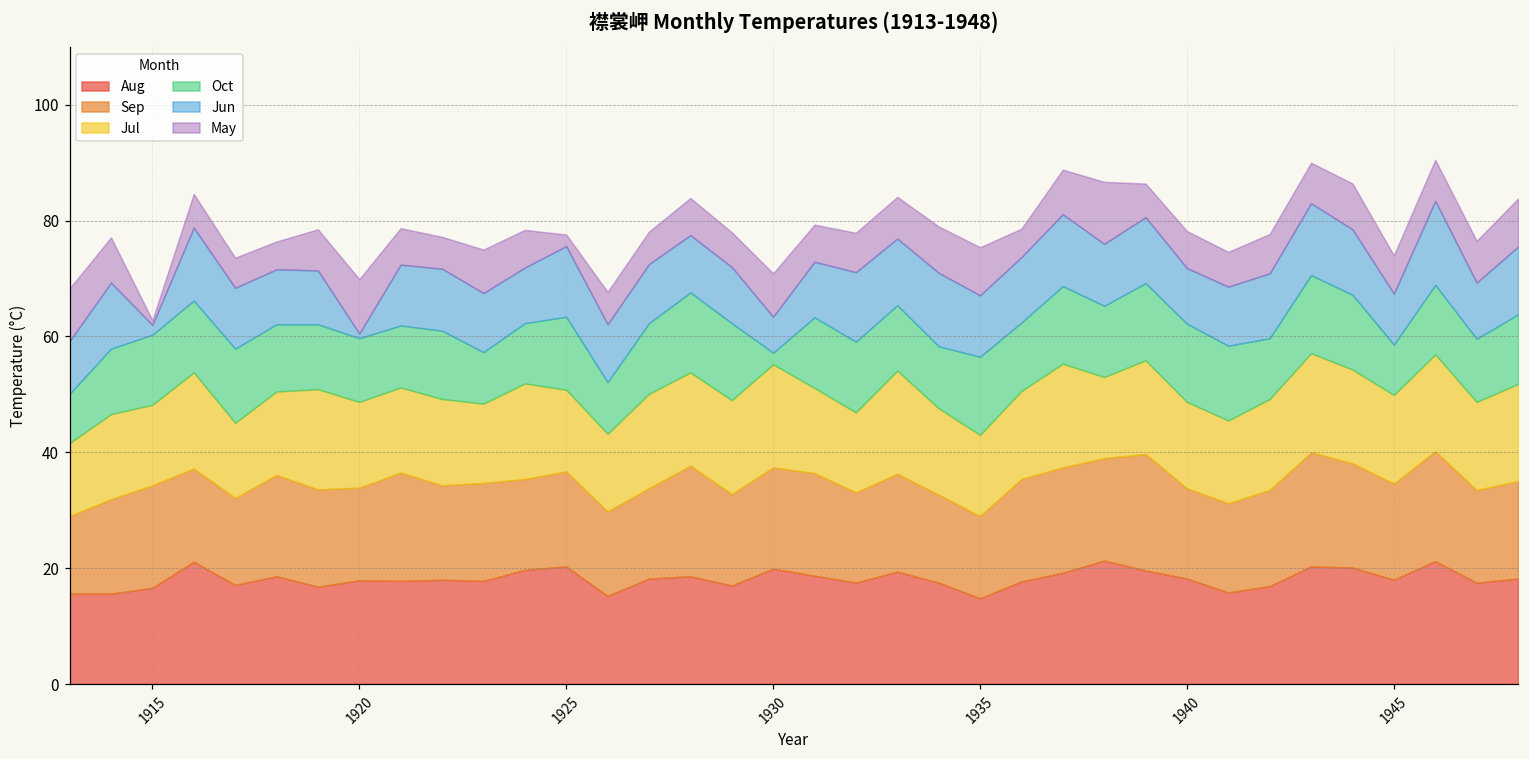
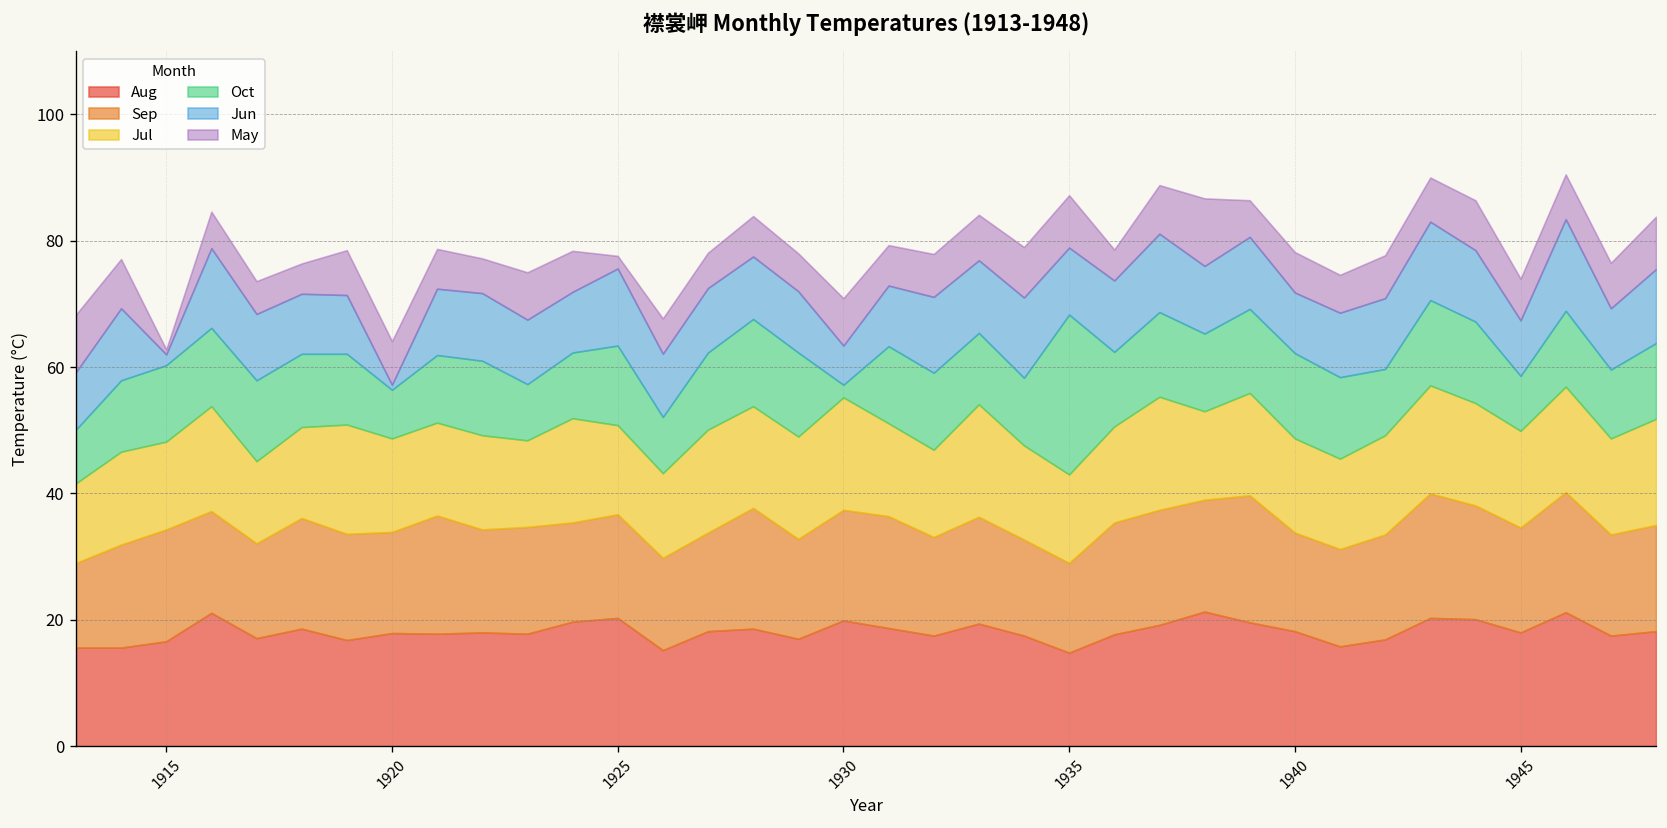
  {
    "Jul": {
      "1915": 14,
      "1920": 15,
      "1925": 14,
      "1930": 18,
      "1935": 14,
      "1940": 15,
      "1945": 15
    },
    "Oct": {
      "1915": 12,
-     "1920": 11,
+     "1920": 8,
      "1925": 13,
      "1930": 2,
-     "1935": 14,
+     "1935": 25,
      "1940": 14,
      "1945": 9
    },
    "Jun": {
      "1915": 2,
      "1920": 1,
      "1925": 12,
      "1930": 6,
      "1935": 11,
      "1940": 10,
      "1945": 9
    },
    "May": {
      "1915": 1,
-     "1920": 9,
+     "1920": 7,
      "1925": 2,
      "1930": 8,
      "1935": 8,
      "1940": 6,
      "1945": 7
    }
  }
